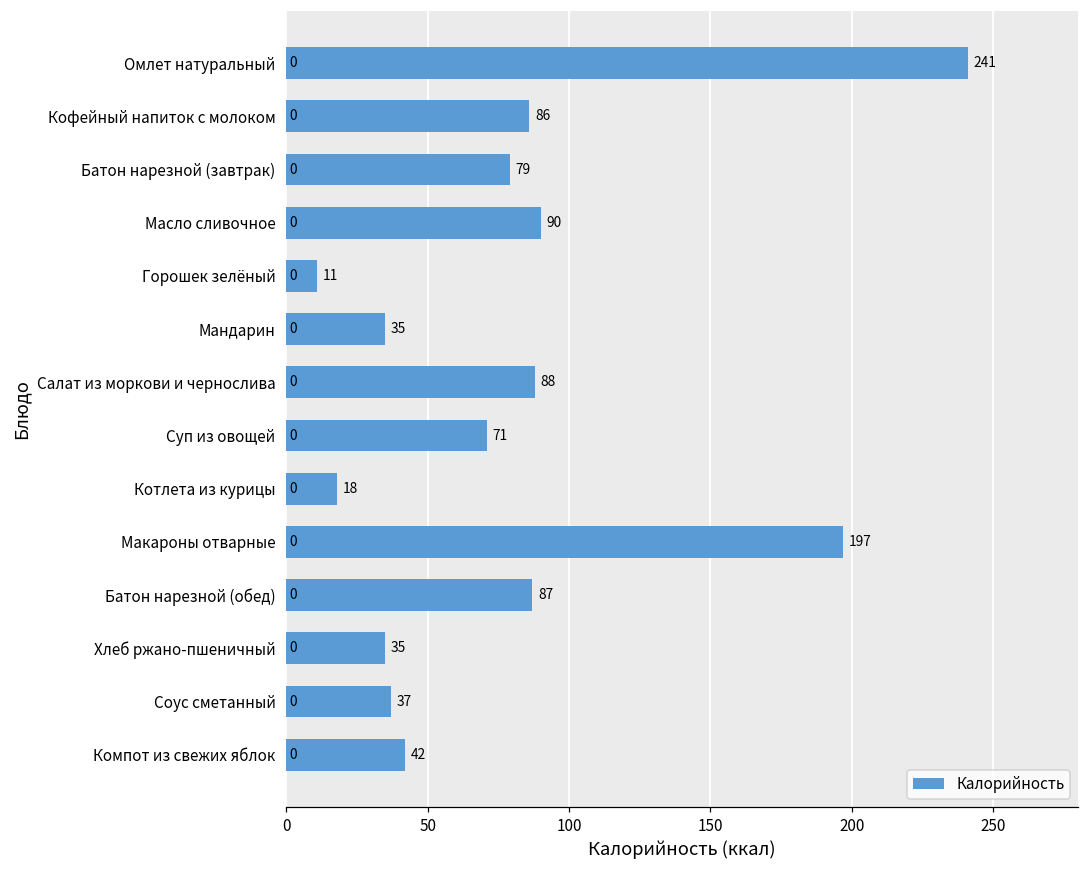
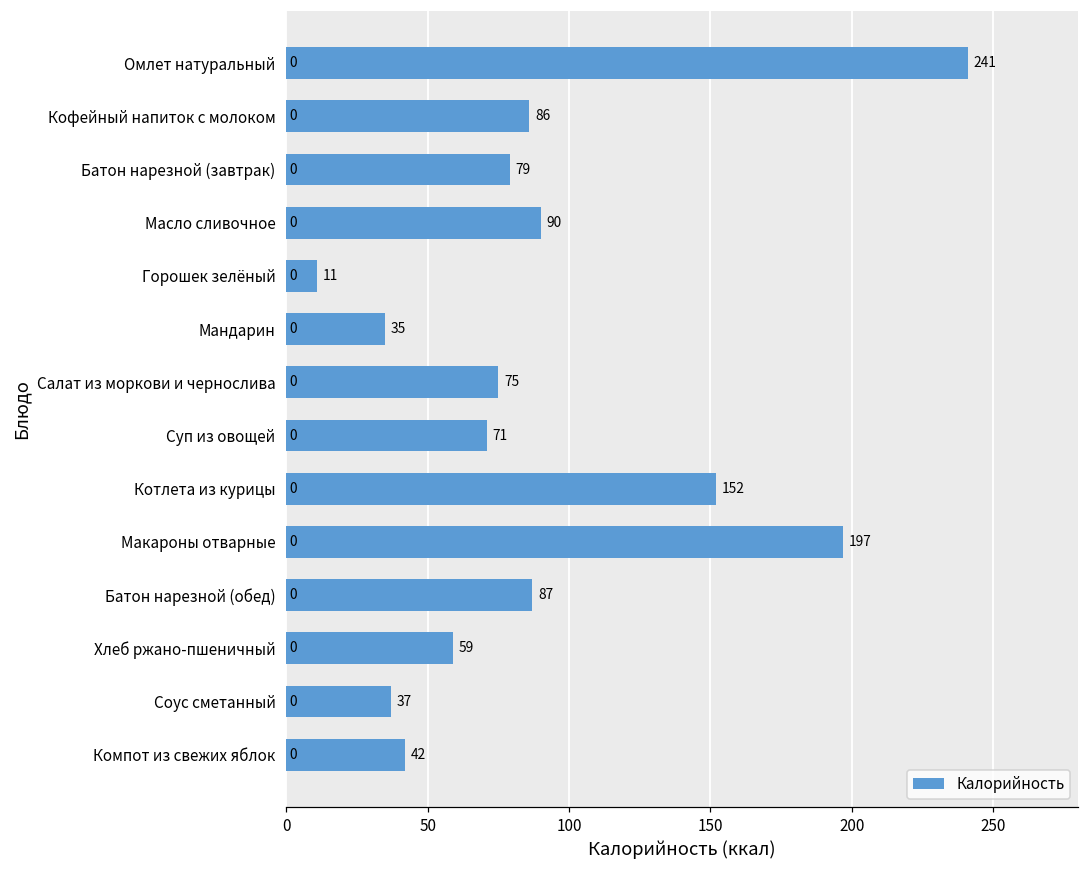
  {
    "Омлет натуральный": 241,
    "Кофейный напиток с молоком": 86,
    "Батон нарезной (завтрак)": 79,
    "Масло сливочное": 90,
    "Горошек зелёный": 11,
    "Мандарин": 35,
-   "Салат из моркови и чернослива": 88,
+   "Салат из моркови и чернослива": 75,
    "Суп из овощей": 71,
-   "Котлета из курицы": 18,
+   "Котлета из курицы": 152,
    "Макароны отварные": 197,
    "Батон нарезной (обед)": 87,
-   "Хлеб ржано-пшеничный": 35,
+   "Хлеб ржано-пшеничный": 59,
    "Соус сметанный": 37,
    "Компот из свежих яблок": 42
  }
